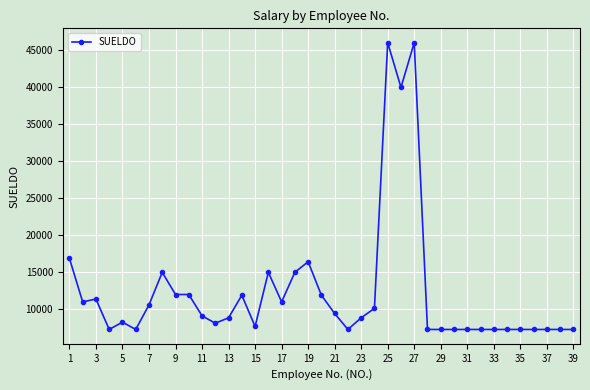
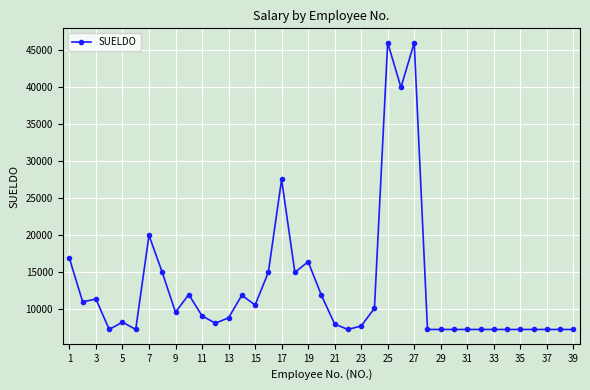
  {
    "1": 17000,
    "3": 11000,
    "5": 8000,
-   "7": 11000,
-   "9": 12000,
+   "7": 20000,
+   "9": 10000,
    "11": 9000,
    "13": 9000,
-   "15": 8000,
-   "17": 11000,
+   "15": 11000,
+   "17": 28000,
    "19": 16000,
-   "21": 9000,
-   "23": 9000,
+   "21": 8000,
+   "23": 8000,
    "25": 46000,
    "27": 46000,
    "29": 7000,
    "31": 7000,
    "33": 7000,
    "35": 7000,
    "37": 7000,
    "39": 7000
  }
